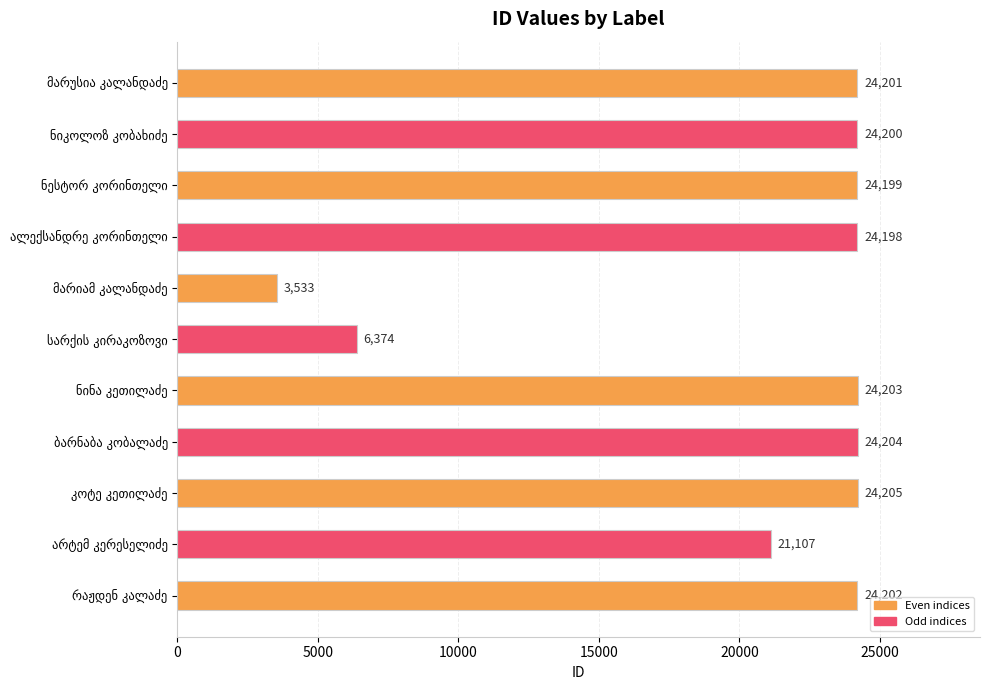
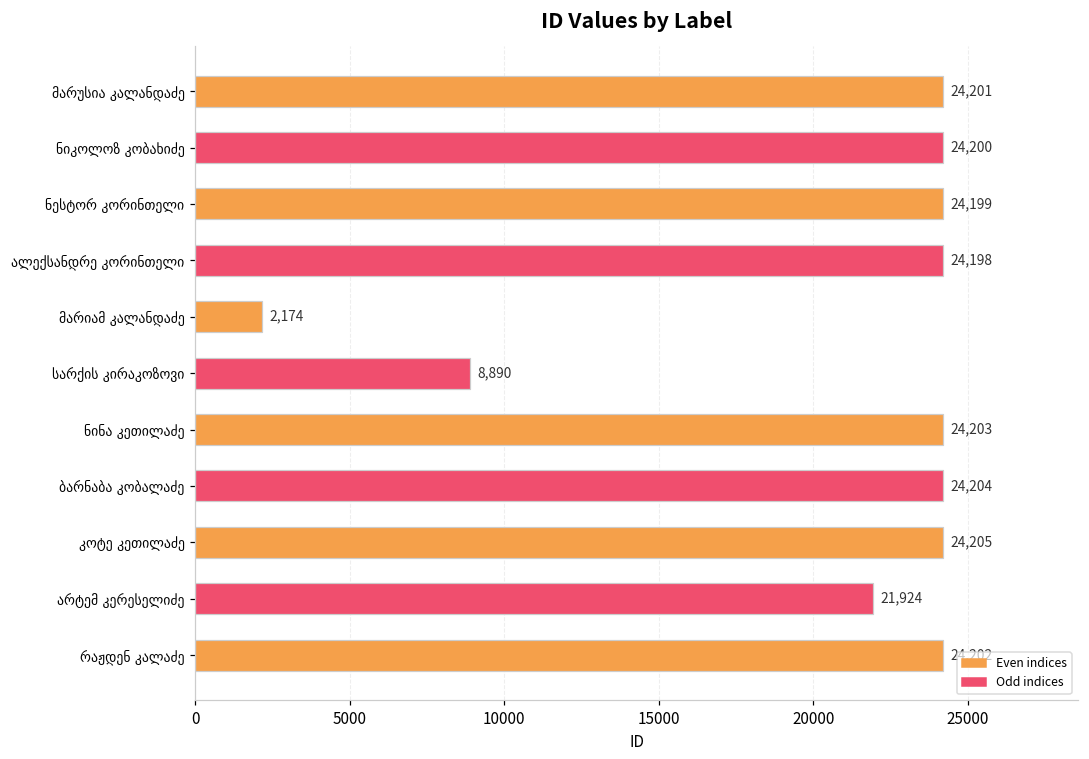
  {
    "მარუსია კალანდაძე": "24,201",
    "ნიკოლოზ კობახიძე": "24,200",
    "ნესტორ კორინთელი": "24,199",
    "ალექსანდრე კორინთელი": "24,198",
-   "მარიამ კალანდაძე": "3,533",
-   "სარქის კირაკოზოვი": "6,374",
+   "მარიამ კალანდაძე": "2,174",
+   "სარქის კირაკოზოვი": "8,890",
    "ნინა კეთილაძე": "24,203",
    "ბარნაბა კობალაძე": "24,204",
    "კოტე კეთილაძე": "24,205",
-   "არტემ კერესელიძე": "21,107"
+   "არტემ კერესელიძე": "21,924"
  }
